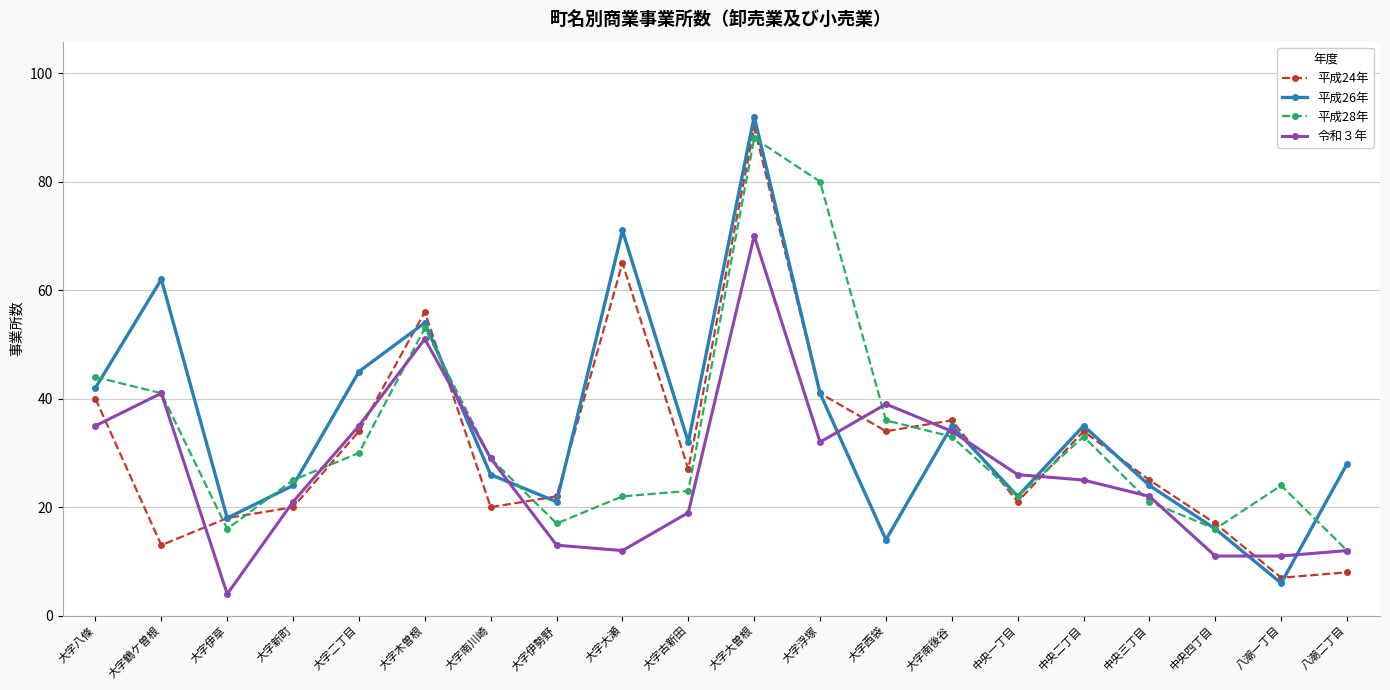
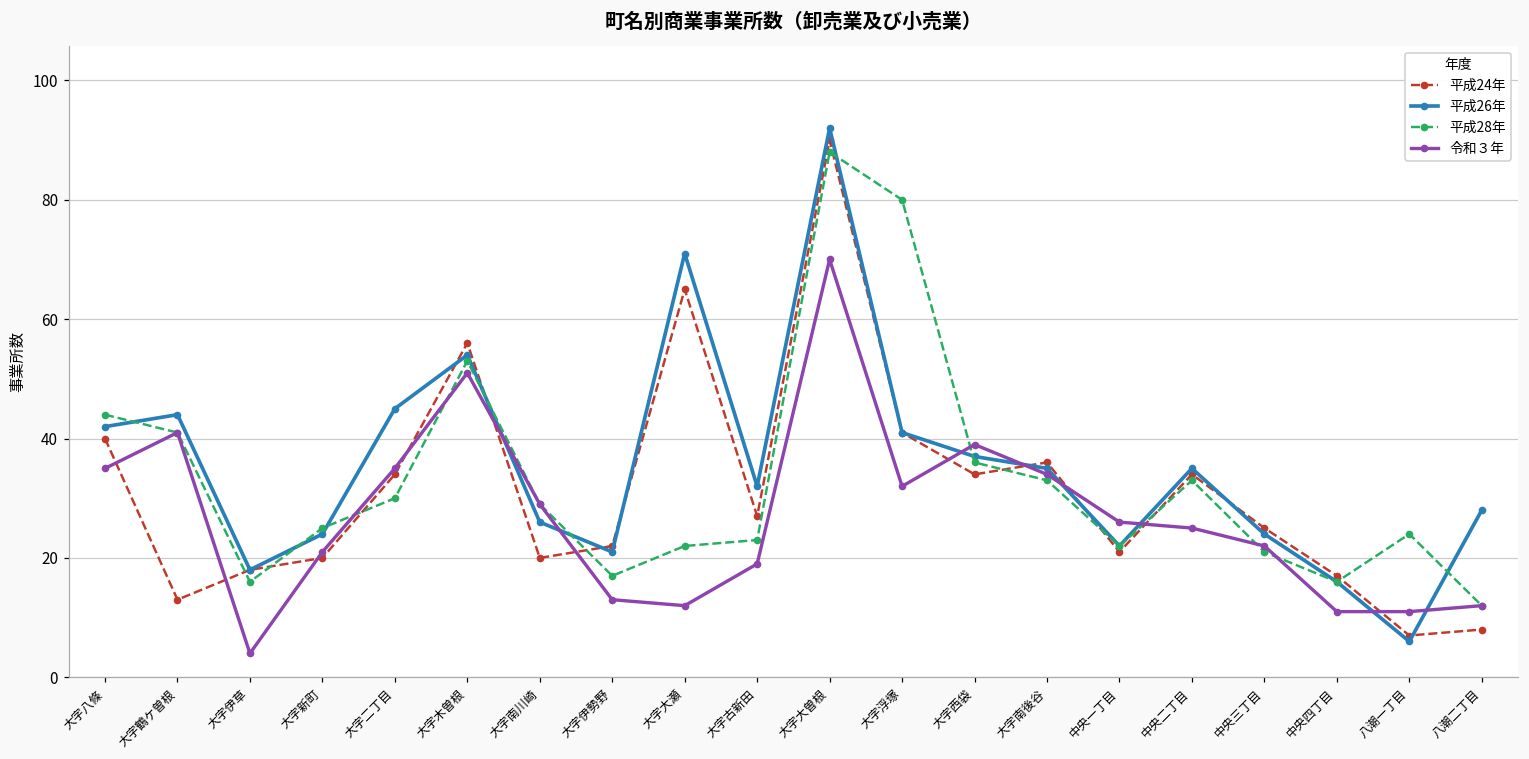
  {
    "平成24年": {
      "大字八條": 40,
      "大字鶴ケ曽根": 13,
      "大字新町": 20,
      "大字二丁目": 34,
      "大字木曽根": 56,
      "大字南川崎": 20,
      "大字伊勢野": 22,
      "大字大瀬": 65,
      "大字古新田": 27,
      "大字大曽根": 90,
      "大字西袋": 34,
      "大字南後谷": 36,
      "中央一丁目": 21,
      "中央二丁目": 34,
      "中央三丁目": 25,
      "中央四丁目": 17,
      "八潮一丁目": 7,
      "八潮二丁目": 8
    },
    "平成26年": {
      "大字八條": 42,
-     "大字鶴ケ曽根": 62,
+     "大字鶴ケ曽根": 44,
      "大字新町": 24,
      "大字二丁目": 45,
      "大字木曽根": 54,
      "大字南川崎": 26,
      "大字伊勢野": 21,
      "大字大瀬": 71,
      "大字古新田": 32,
      "大字大曽根": 92,
-     "大字西袋": 14,
+     "大字西袋": 37,
      "大字南後谷": 35,
      "中央二丁目": 35,
      "中央三丁目": 24,
      "八潮一丁目": 6,
      "八潮二丁目": 28
    },
    "平成28年": {
      "大字八條": 44,
      "大字伊草": 16,
      "大字新町": 25,
      "大字二丁目": 30,
      "大字木曽根": 53,
      "大字伊勢野": 17,
      "大字大瀬": 22,
      "大字古新田": 23,
      "大字大曽根": 88,
      "大字浮塚": 80,
      "大字西袋": 36,
      "大字南後谷": 33,
      "中央二丁目": 33,
      "中央三丁目": 21,
      "八潮一丁目": 24
    },
    "令和３年": {
      "大字八條": 35,
      "大字伊草": 4,
      "大字新町": 21,
      "大字二丁目": 35,
      "大字木曽根": 51,
      "大字伊勢野": 13,
      "大字大瀬": 12,
      "大字古新田": 19,
      "大字大曽根": 70,
      "大字浮塚": 32,
      "大字西袋": 39,
      "大字南後谷": 34,
      "中央一丁目": 26,
      "中央二丁目": 25,
      "中央三丁目": 22,
      "中央四丁目": 11,
      "八潮一丁目": 11
    }
  }
